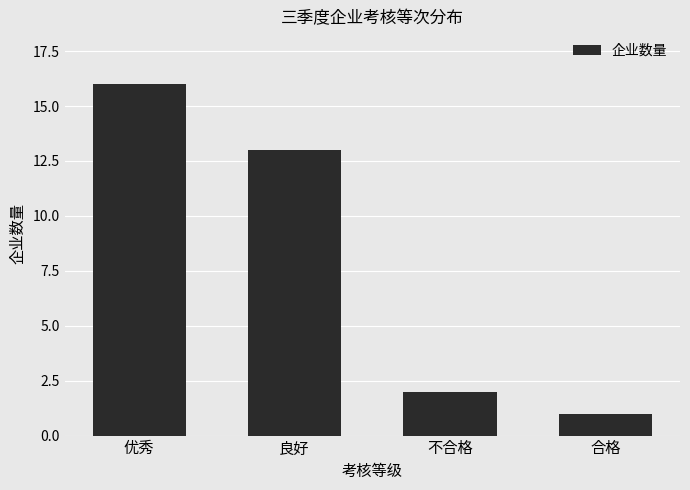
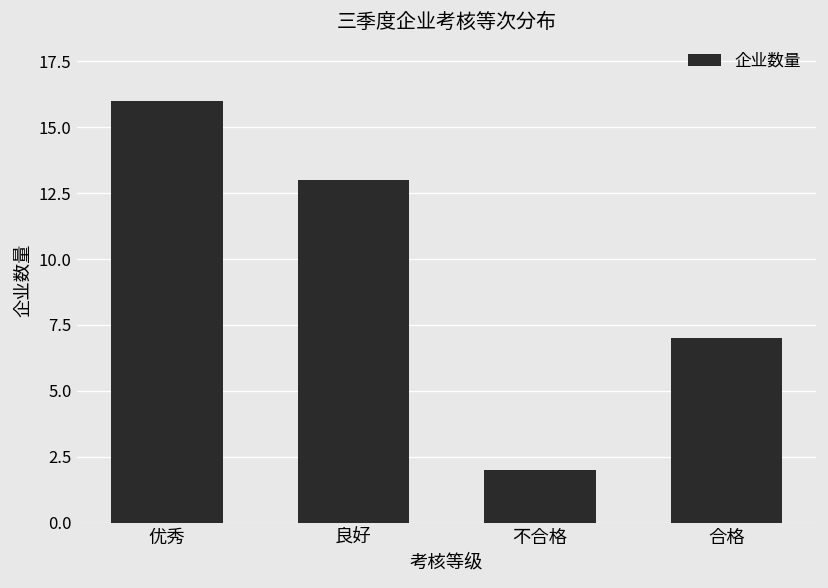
  {
    "优秀": 16,
    "良好": 13,
    "不合格": 2,
-   "合格": 1
+   "合格": 7
  }
